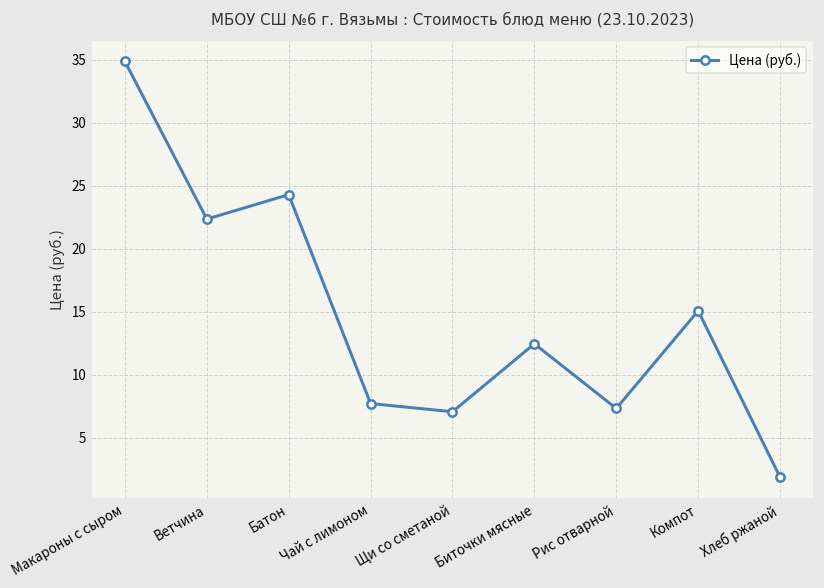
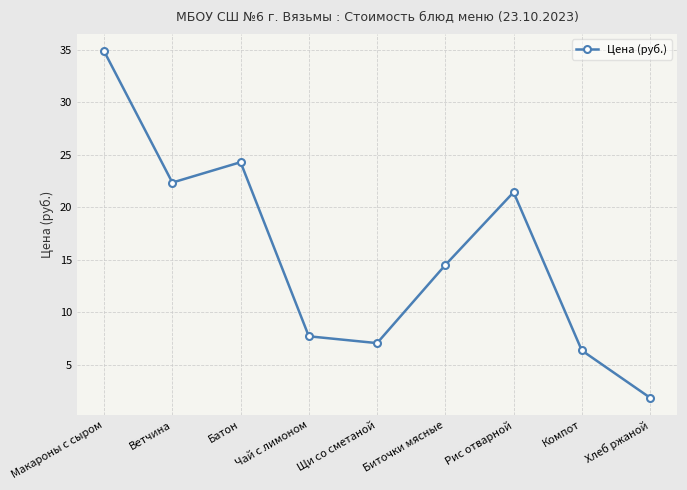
  {
    "Макароны с сыром": 34.9,
    "Ветчина": 22.3,
    "Батон": 24.3,
    "Чай с лимоном": 7.7,
    "Щи со сметаной": 7.1,
-   "Биточки мясные": 12.4,
-   "Рис отварной": 7.3,
-   "Компот": 15.1,
+   "Биточки мясные": 14.5,
+   "Рис отварной": 21.4,
+   "Компот": 6.4,
    "Хлеб ржаной": 1.9
  }
